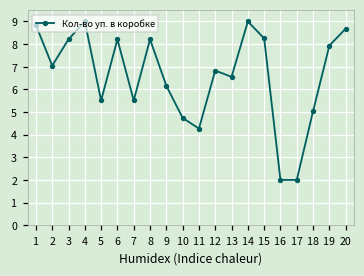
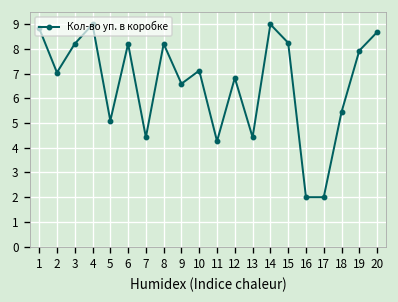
  {
    "2": 7.0,
    "3": 8.2,
-   "5": 5.5,
+   "5": 5.1,
    "6": 8.2,
-   "7": 5.5,
+   "7": 4.4,
    "8": 8.2,
-   "9": 6.2,
-   "10": 4.7,
+   "9": 6.6,
+   "10": 7.1,
    "11": 4.3,
    "12": 6.8,
-   "13": 6.6,
+   "13": 4.4,
    "14": 9.0,
    "15": 8.3,
    "16": 2.0,
    "17": 2.0,
-   "18": 5.0,
+   "18": 5.5,
    "19": 7.9,
    "20": 8.7
  }
